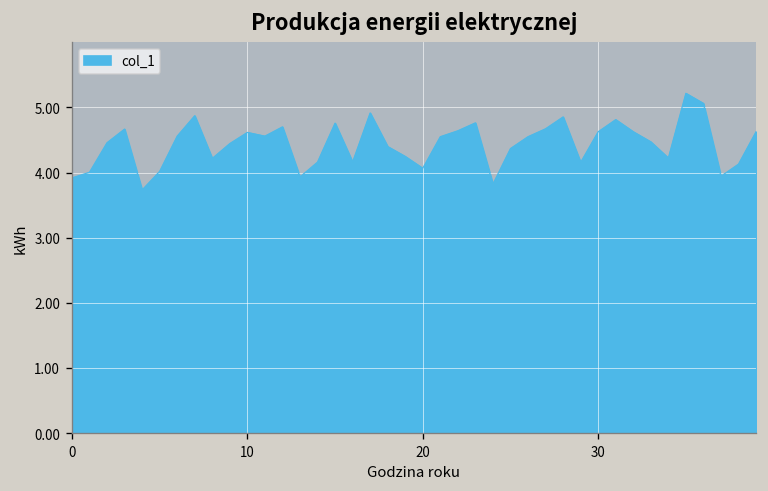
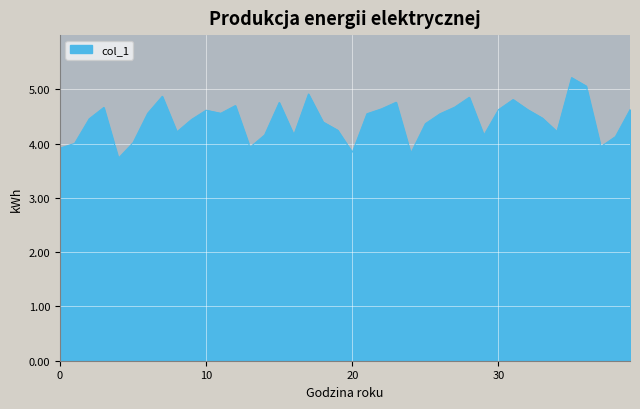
  {
    "0": 3.9,
    "10": 4.6,
-   "20": 4.1,
+   "20": 3.8,
    "30": 4.6
  }
